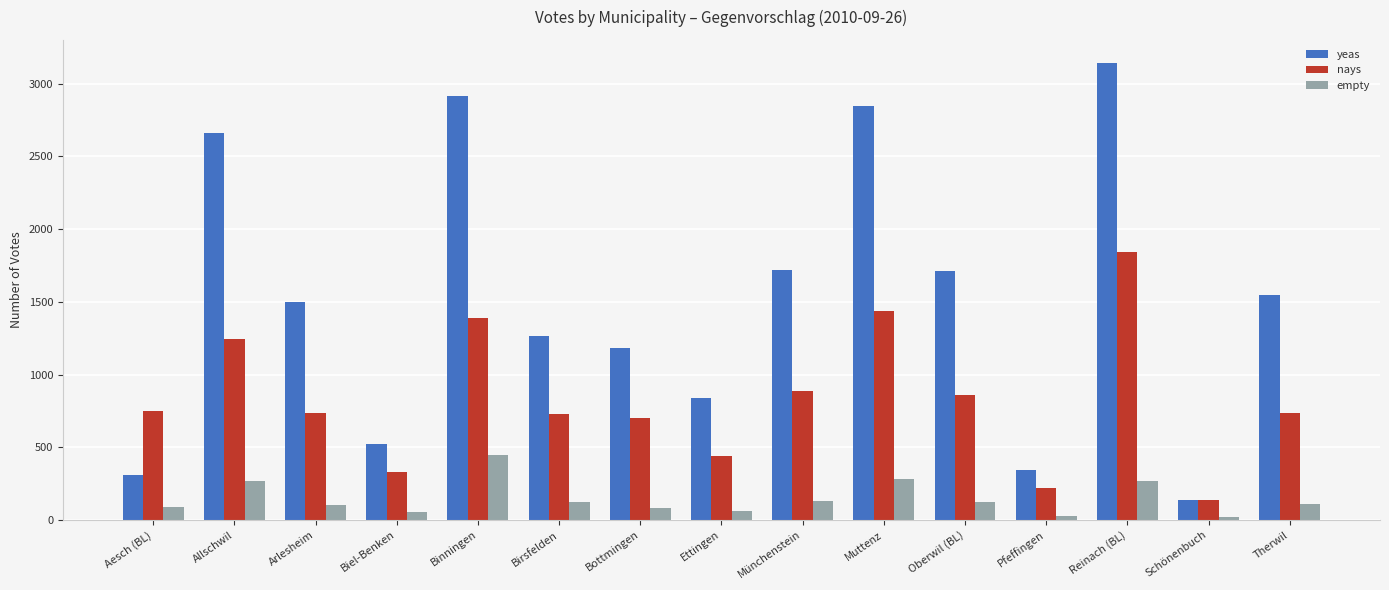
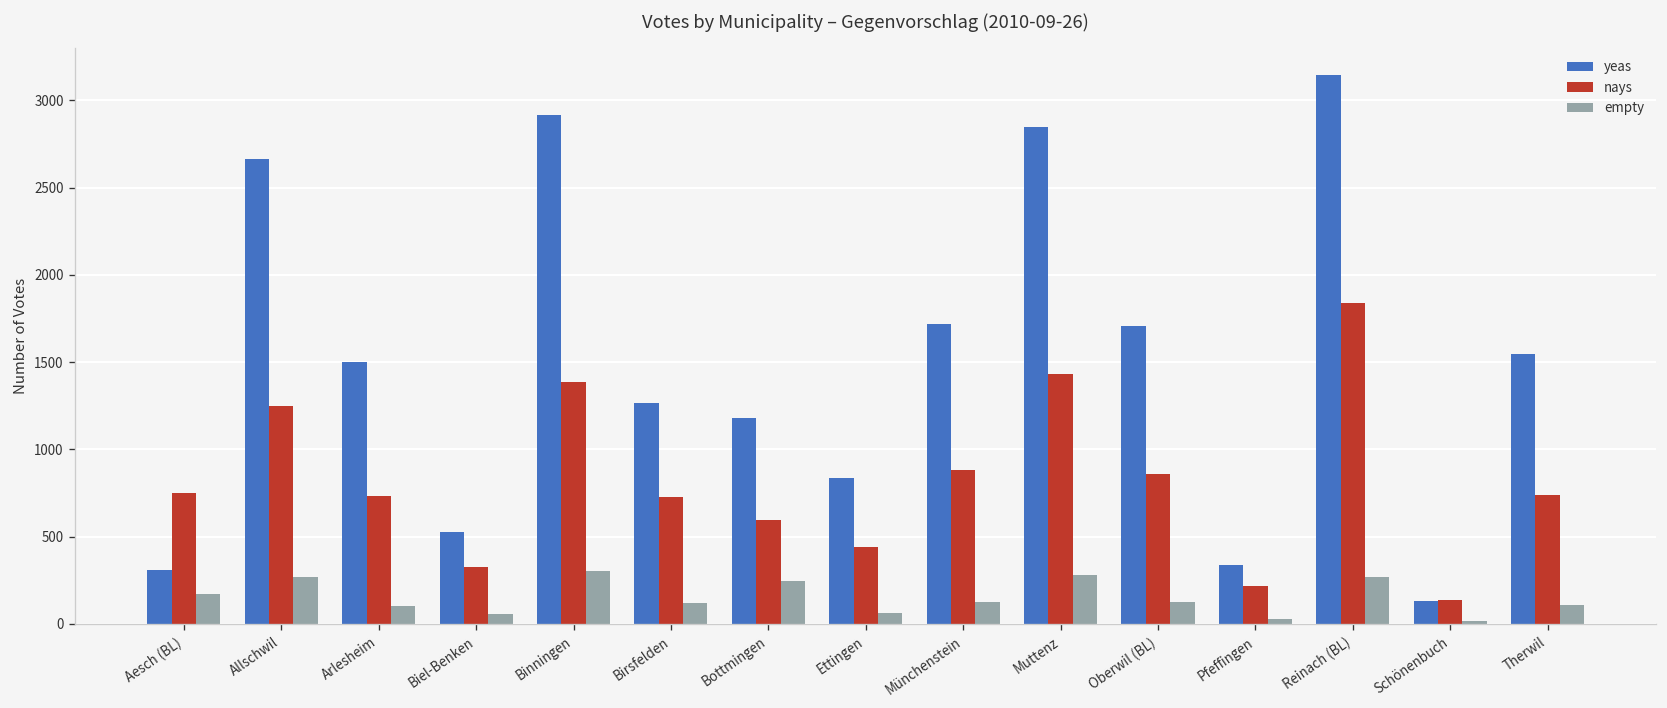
  {
    "yeas": {
      "Aesch (BL)": 310,
      "Allschwil": 2660,
      "Arlesheim": 1500,
      "Biel-Benken": 520,
      "Binningen": 2920,
      "Birsfelden": 1270,
      "Bottmingen": 1180,
      "Ettingen": 840,
      "Münchenstein": 1720,
      "Muttenz": 2850,
      "Oberwil (BL)": 1710,
      "Pfeffingen": 340,
      "Reinach (BL)": 3140,
      "Schönenbuch": 130,
      "Therwil": 1550
    },
    "nays": {
      "Aesch (BL)": 750,
      "Allschwil": 1250,
      "Arlesheim": 730,
      "Biel-Benken": 330,
      "Binningen": 1390,
      "Birsfelden": 730,
-     "Bottmingen": 700,
+     "Bottmingen": 600,
      "Ettingen": 440,
      "Münchenstein": 880,
      "Muttenz": 1440,
      "Oberwil (BL)": 860,
      "Pfeffingen": 220,
      "Reinach (BL)": 1840,
      "Schönenbuch": 140,
      "Therwil": 740
    },
    "empty": {
-     "Aesch (BL)": 90,
+     "Aesch (BL)": 170,
      "Allschwil": 270,
      "Arlesheim": 110,
      "Biel-Benken": 50,
-     "Binningen": 450,
+     "Binningen": 300,
      "Birsfelden": 120,
-     "Bottmingen": 80,
+     "Bottmingen": 250,
      "Ettingen": 60,
      "Münchenstein": 130,
      "Muttenz": 280,
      "Oberwil (BL)": 130,
      "Pfeffingen": 30,
      "Reinach (BL)": 270,
      "Therwil": 110
    }
  }
